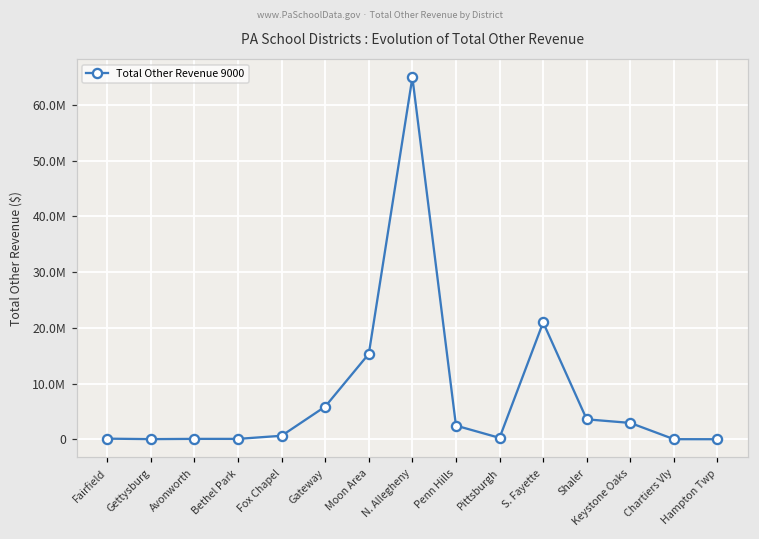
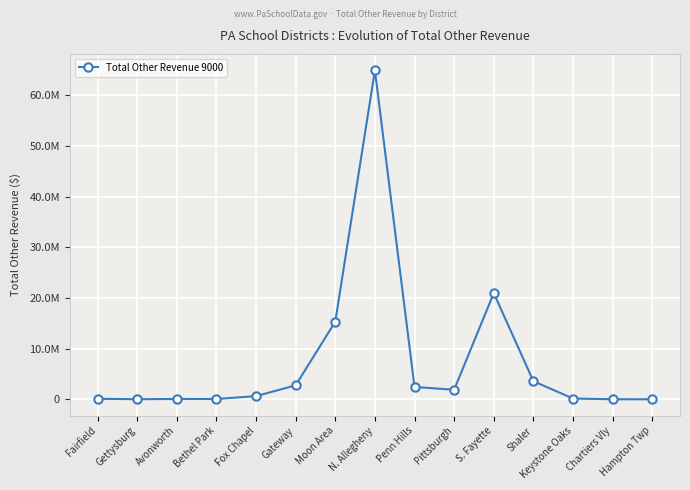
  {
    "Fairfield": 0,
    "Gettysburg": 0,
    "Avonworth": 0,
    "Bethel Park": 0,
    "Fox Chapel": 1000000,
-   "Gateway": 6000000,
+   "Gateway": 3000000,
    "Moon Area": 15000000,
    "N. Allegheny": 65000000,
    "Penn Hills": 2000000,
-   "Pittsburgh": 0,
+   "Pittsburgh": 2000000,
    "S. Fayette": 21000000,
    "Shaler": 4000000,
-   "Keystone Oaks": 3000000,
+   "Keystone Oaks": 0,
    "Chartiers Vly": 0,
    "Hampton Twp": 0
  }
